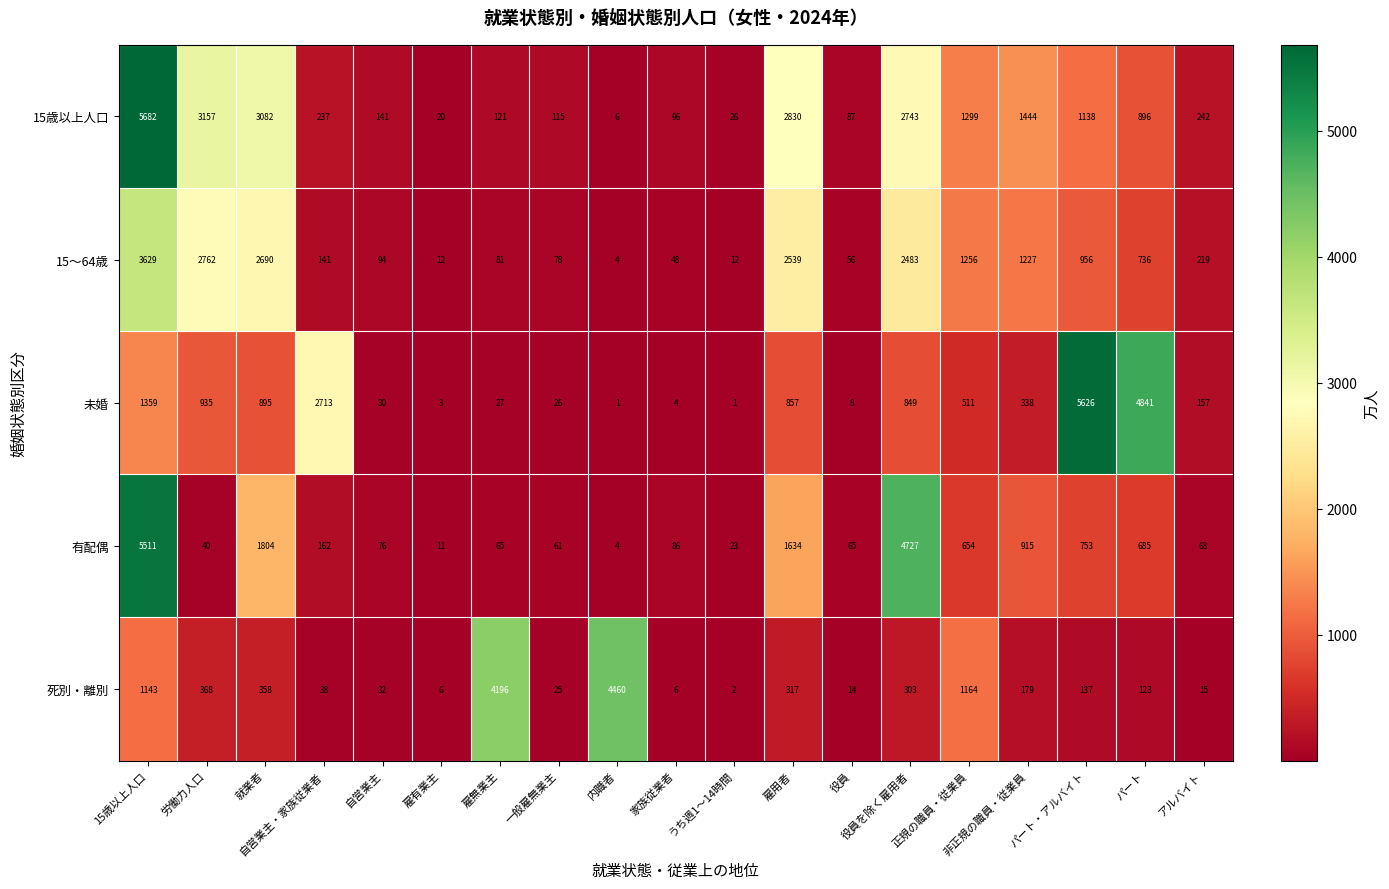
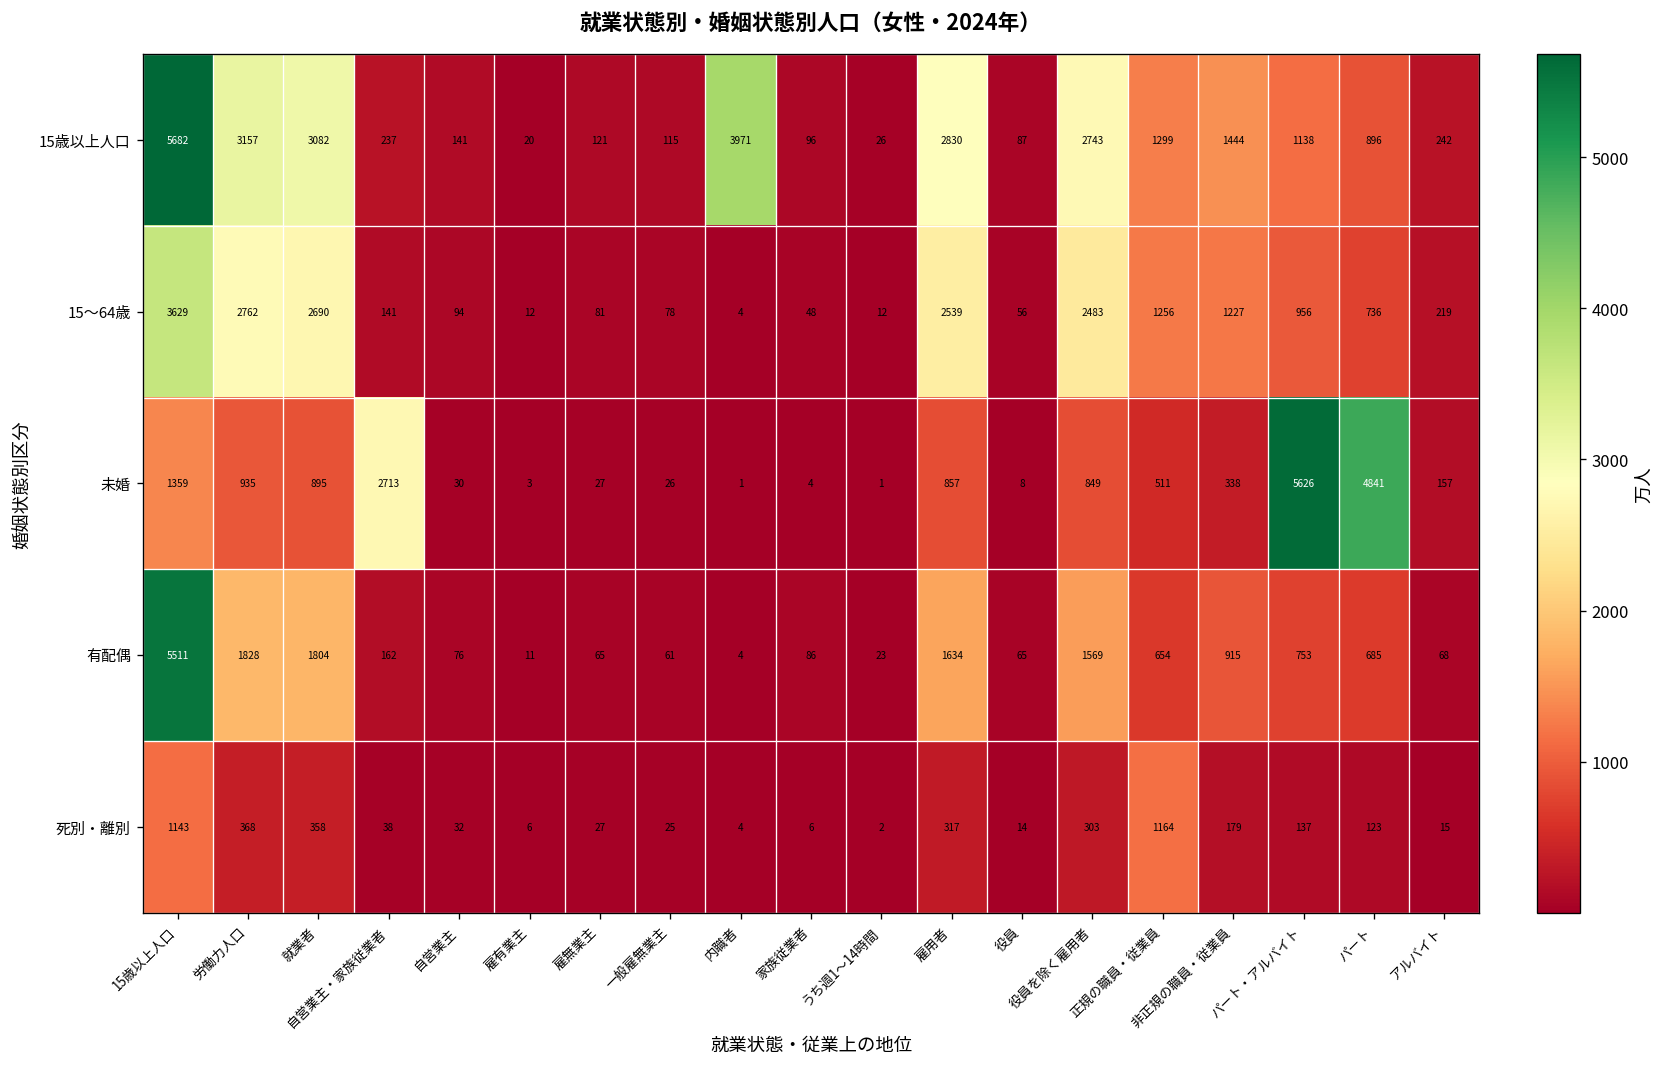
  {
    "15歳以上人口": {
      "15歳以上人口": 5682,
      "労働力人口": 3157,
      "就業者": 3082,
      "自営業主・家族従業者": 237,
      "自営業主": 141,
      "雇有業主": 20,
      "雇無業主": 121,
      "一般雇無業主": 115,
-     "内職者": 6,
+     "内職者": 3971,
      "家族従業者": 96,
      "うち週1～14時間": 26,
      "雇用者": 2830,
      "役員": 87,
      "役員を除く雇用者": 2743,
      "正規の職員・従業員": 1299,
      "非正規の職員・従業員": 1444,
      "パート・アルバイト": 1138,
      "パート": 896,
      "アルバイト": 242
    },
    "15～64歳": {
      "15歳以上人口": 3629,
      "労働力人口": 2762,
      "就業者": 2690,
      "自営業主・家族従業者": 141,
      "自営業主": 94,
      "雇有業主": 12,
      "雇無業主": 81,
      "一般雇無業主": 78,
      "内職者": 4,
      "家族従業者": 48,
      "うち週1～14時間": 12,
      "雇用者": 2539,
      "役員": 56,
      "役員を除く雇用者": 2483,
      "正規の職員・従業員": 1256,
      "非正規の職員・従業員": 1227,
      "パート・アルバイト": 956,
      "パート": 736,
      "アルバイト": 219
    },
    "未婚": {
      "15歳以上人口": 1359,
      "労働力人口": 935,
      "就業者": 895,
      "自営業主・家族従業者": 2713,
      "自営業主": 30,
      "雇有業主": 3,
      "雇無業主": 27,
      "一般雇無業主": 26,
      "内職者": 1,
      "家族従業者": 4,
      "うち週1～14時間": 1,
      "雇用者": 857,
      "役員": 8,
      "役員を除く雇用者": 849,
      "正規の職員・従業員": 511,
      "非正規の職員・従業員": 338,
      "パート・アルバイト": 5626,
      "パート": 4841,
      "アルバイト": 157
    },
    "有配偶": {
      "15歳以上人口": 5511,
-     "労働力人口": 40,
+     "労働力人口": 1828,
      "就業者": 1804,
      "自営業主・家族従業者": 162,
      "自営業主": 76,
      "雇有業主": 11,
      "雇無業主": 65,
      "一般雇無業主": 61,
      "内職者": 4,
      "家族従業者": 86,
      "うち週1～14時間": 23,
      "雇用者": 1634,
      "役員": 65,
-     "役員を除く雇用者": 4727,
+     "役員を除く雇用者": 1569,
      "正規の職員・従業員": 654,
      "非正規の職員・従業員": 915,
      "パート・アルバイト": 753,
      "パート": 685,
      "アルバイト": 68
    },
    "死別・離別": {
      "15歳以上人口": 1143,
      "労働力人口": 368,
      "就業者": 358,
      "自営業主・家族従業者": 38,
      "自営業主": 32,
      "雇有業主": 6,
-     "雇無業主": 4196,
+     "雇無業主": 27,
      "一般雇無業主": 25,
-     "内職者": 4460,
+     "内職者": 4,
      "家族従業者": 6,
      "うち週1～14時間": 2,
      "雇用者": 317,
      "役員": 14,
      "役員を除く雇用者": 303,
      "正規の職員・従業員": 1164,
      "非正規の職員・従業員": 179,
      "パート・アルバイト": 137,
      "パート": 123,
      "アルバイト": 15
    }
  }
